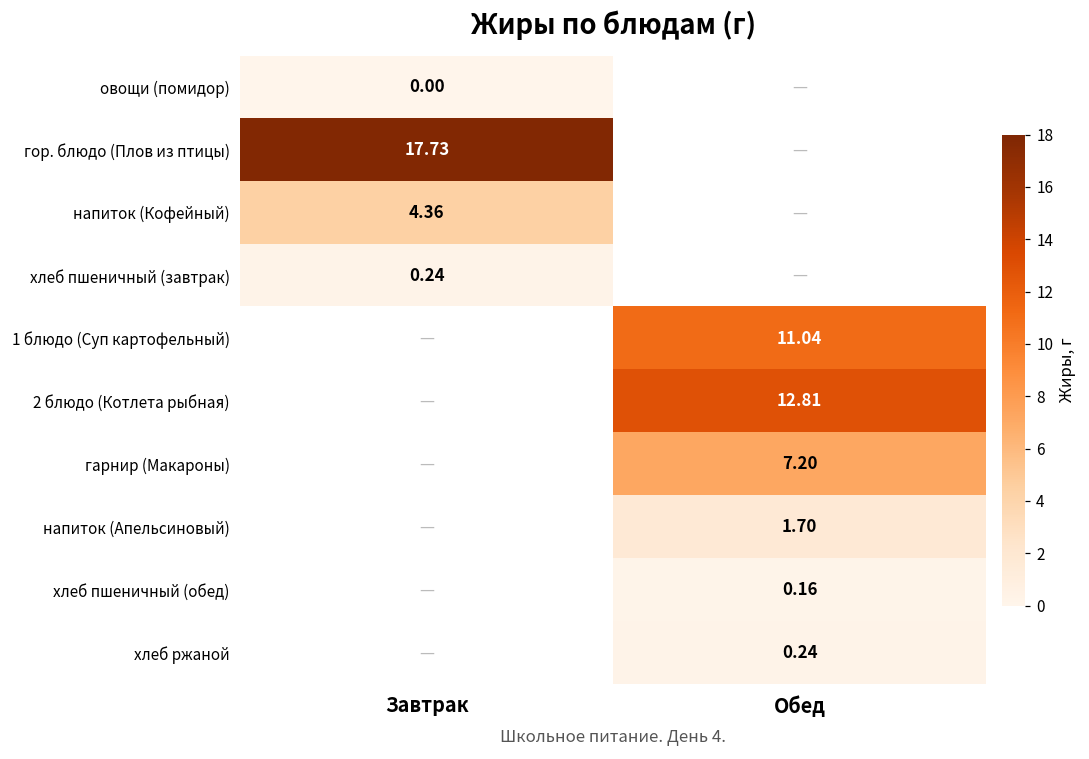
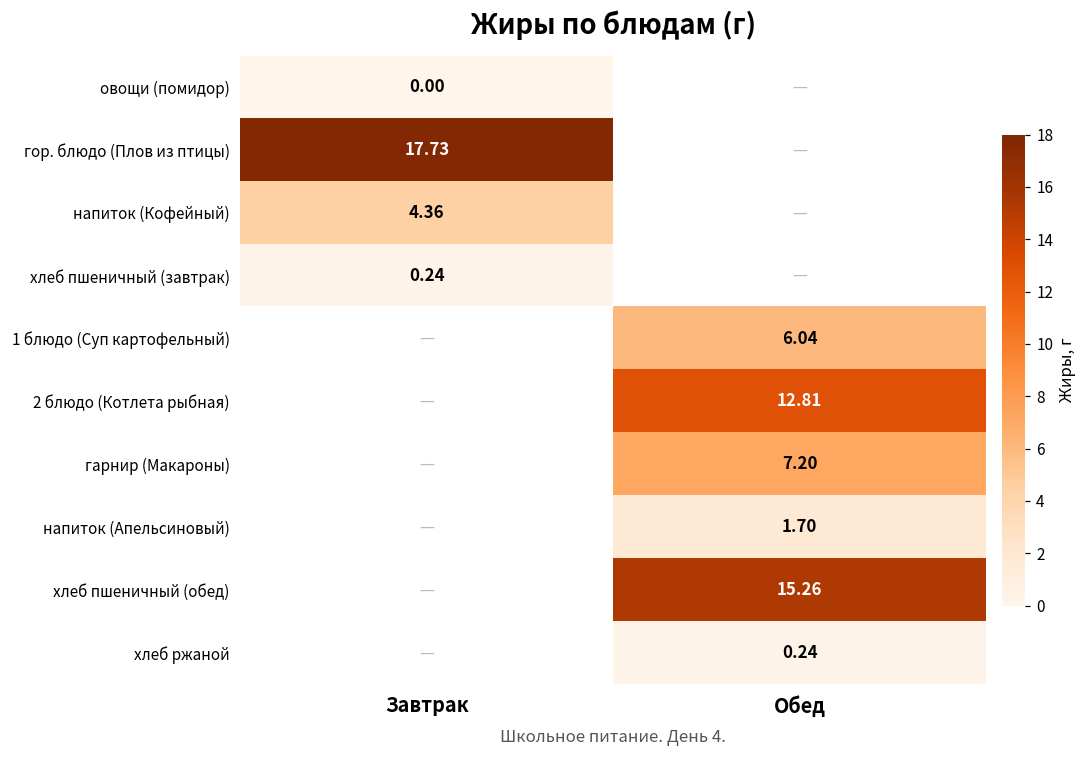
  {
    "овощи (помидор)": {
      "Завтрак": 0.00
    },
    "гор. блюдо (Плов из птицы)": {
      "Завтрак": 17.73
    },
    "напиток (Кофейный)": {
      "Завтрак": 4.36
    },
    "хлеб пшеничный (завтрак)": {
      "Завтрак": 0.24
    },
    "1 блюдо (Суп картофельный)": {
-     "Обед": 11.04
+     "Обед": 6.04
    },
    "2 блюдо (Котлета рыбная)": {
      "Обед": 12.81
    },
    "гарнир (Макароны)": {
      "Обед": 7.20
    },
    "напиток (Апельсиновый)": {
      "Обед": 1.70
    },
    "хлеб пшеничный (обед)": {
-     "Обед": 0.16
+     "Обед": 15.26
    },
    "хлеб ржаной": {
      "Обед": 0.24
    }
  }
